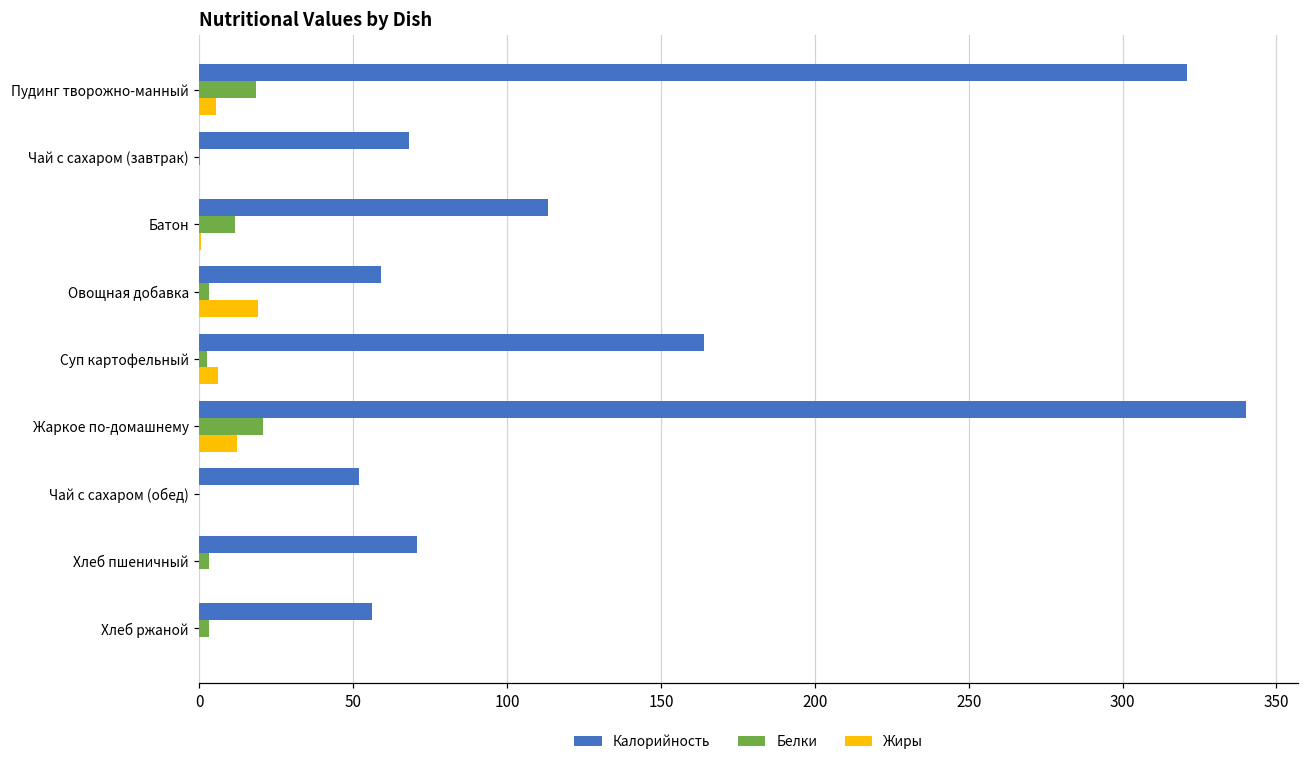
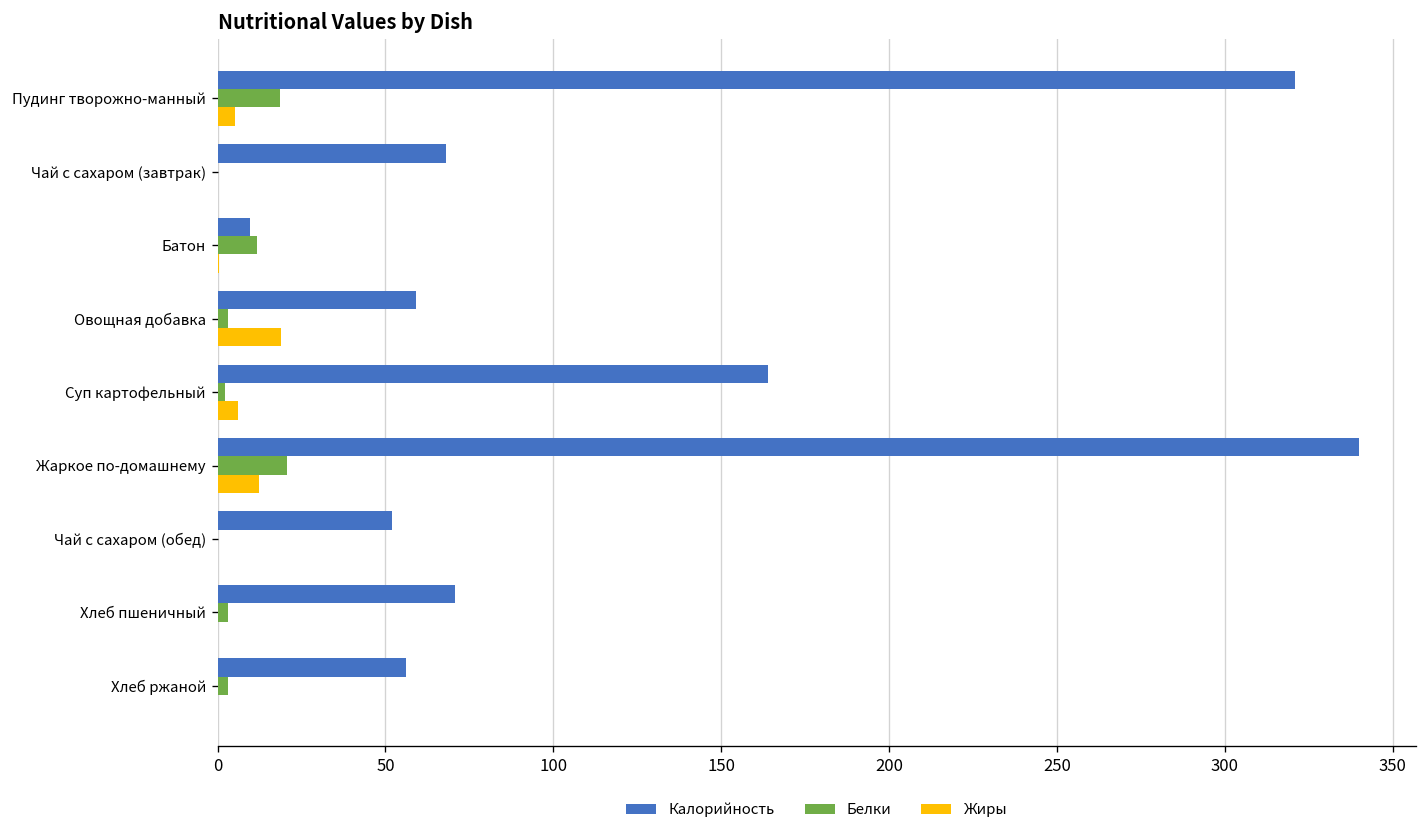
  {
    "Калорийность": {
      "Пудинг творожно-манный": 321,
      "Чай с сахаром (завтрак)": 68,
-     "Батон": 113,
+     "Батон": 10,
      "Овощная добавка": 59,
      "Суп картофельный": 164,
      "Жаркое по-домашнему": 340,
      "Чай с сахаром (обед)": 52,
      "Хлеб пшеничный": 71,
      "Хлеб ржаной": 56
    },
    "Белки": {
      "Пудинг творожно-манный": 18,
      "Батон": 12,
      "Овощная добавка": 3,
      "Суп картофельный": 2,
      "Жаркое по-домашнему": 21,
      "Чай с сахаром (обед)": 0,
      "Хлеб пшеничный": 3,
      "Хлеб ржаной": 3
    },
    "Жиры": {
      "Пудинг творожно-манный": 5,
      "Чай с сахаром (завтрак)": 0,
      "Овощная добавка": 19,
      "Суп картофельный": 6,
      "Жаркое по-домашнему": 12,
      "Чай с сахаром (обед)": 0,
      "Хлеб пшеничный": 0,
      "Хлеб ржаной": 0
    }
  }
